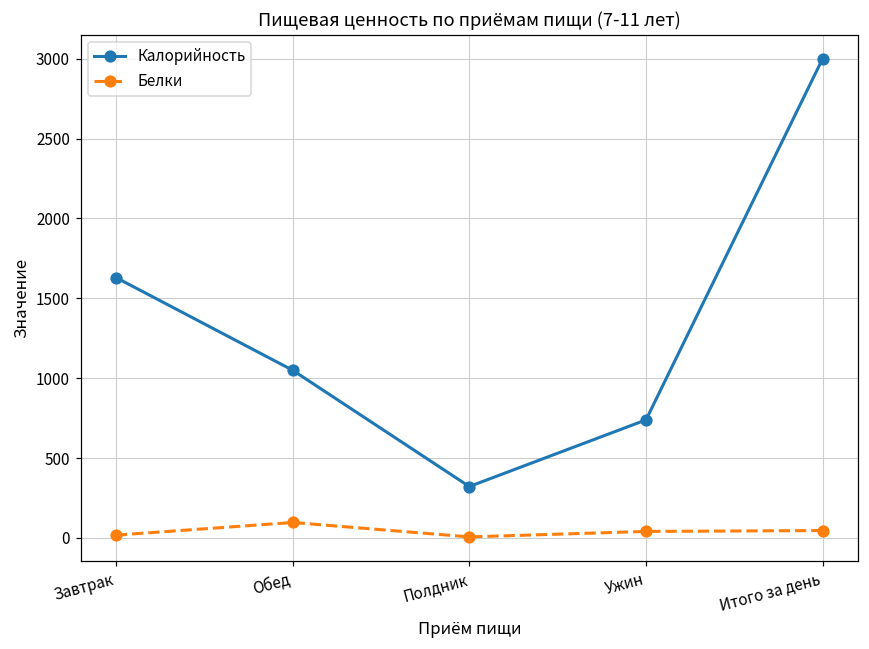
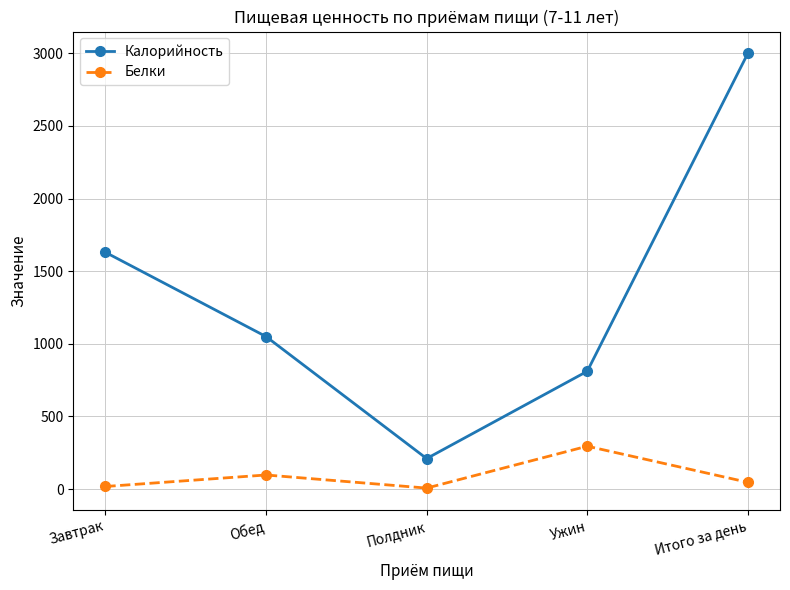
  {
    "Калорийность": {
      "Завтрак": 1630,
      "Обед": 1050,
-     "Полдник": 320,
-     "Ужин": 740,
+     "Полдник": 210,
+     "Ужин": 810,
      "Итого за день": 3000
    },
    "Белки": {
      "Завтрак": 20,
      "Обед": 100,
      "Полдник": 10,
-     "Ужин": 40,
+     "Ужин": 300,
      "Итого за день": 50
    }
  }
